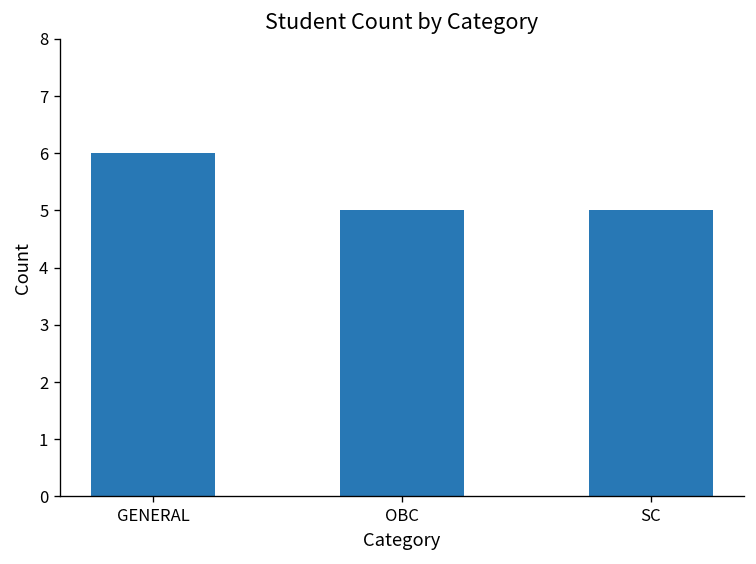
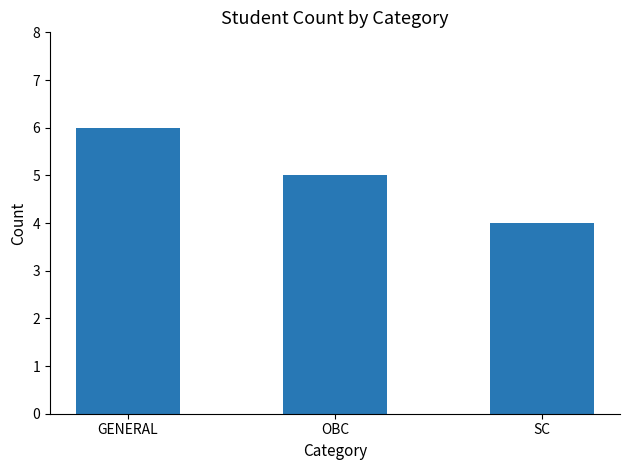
  {
    "GENERAL": 6,
    "OBC": 5,
-   "SC": 5
+   "SC": 4
  }
